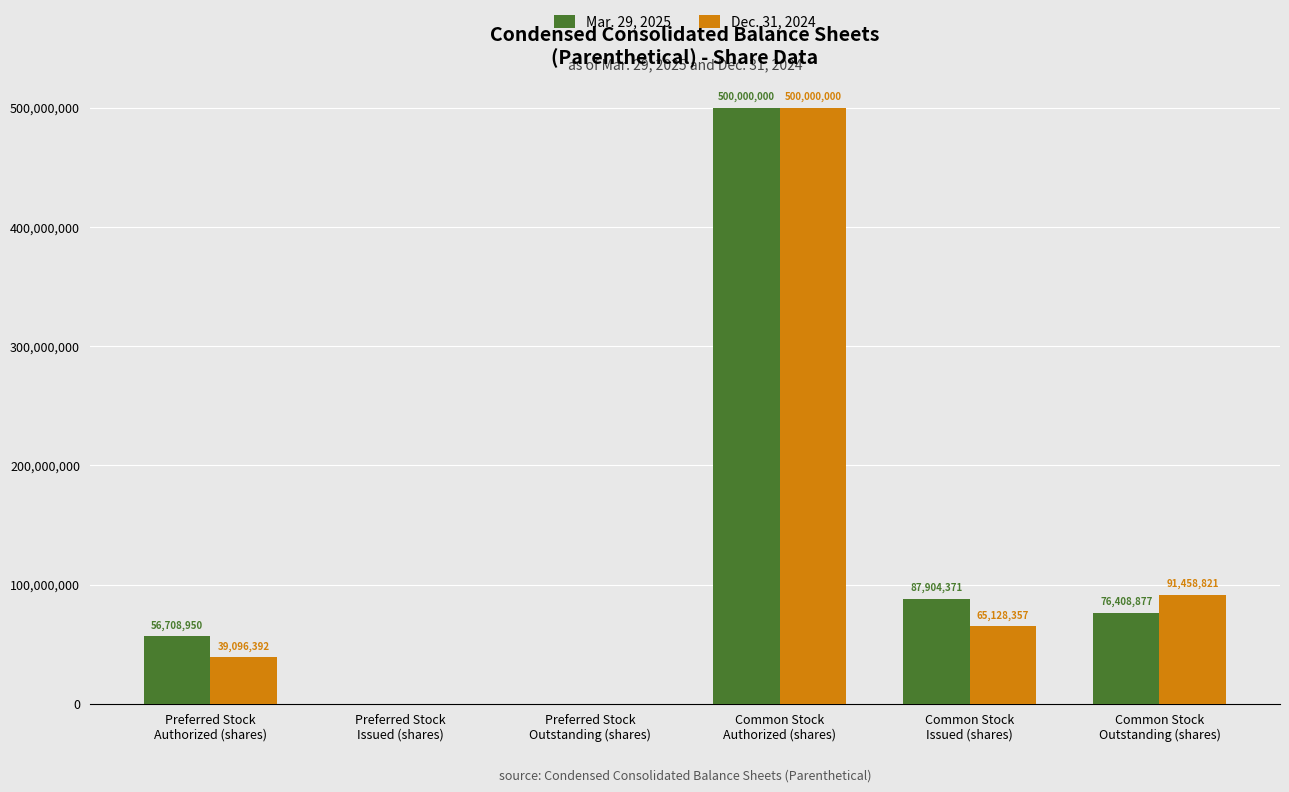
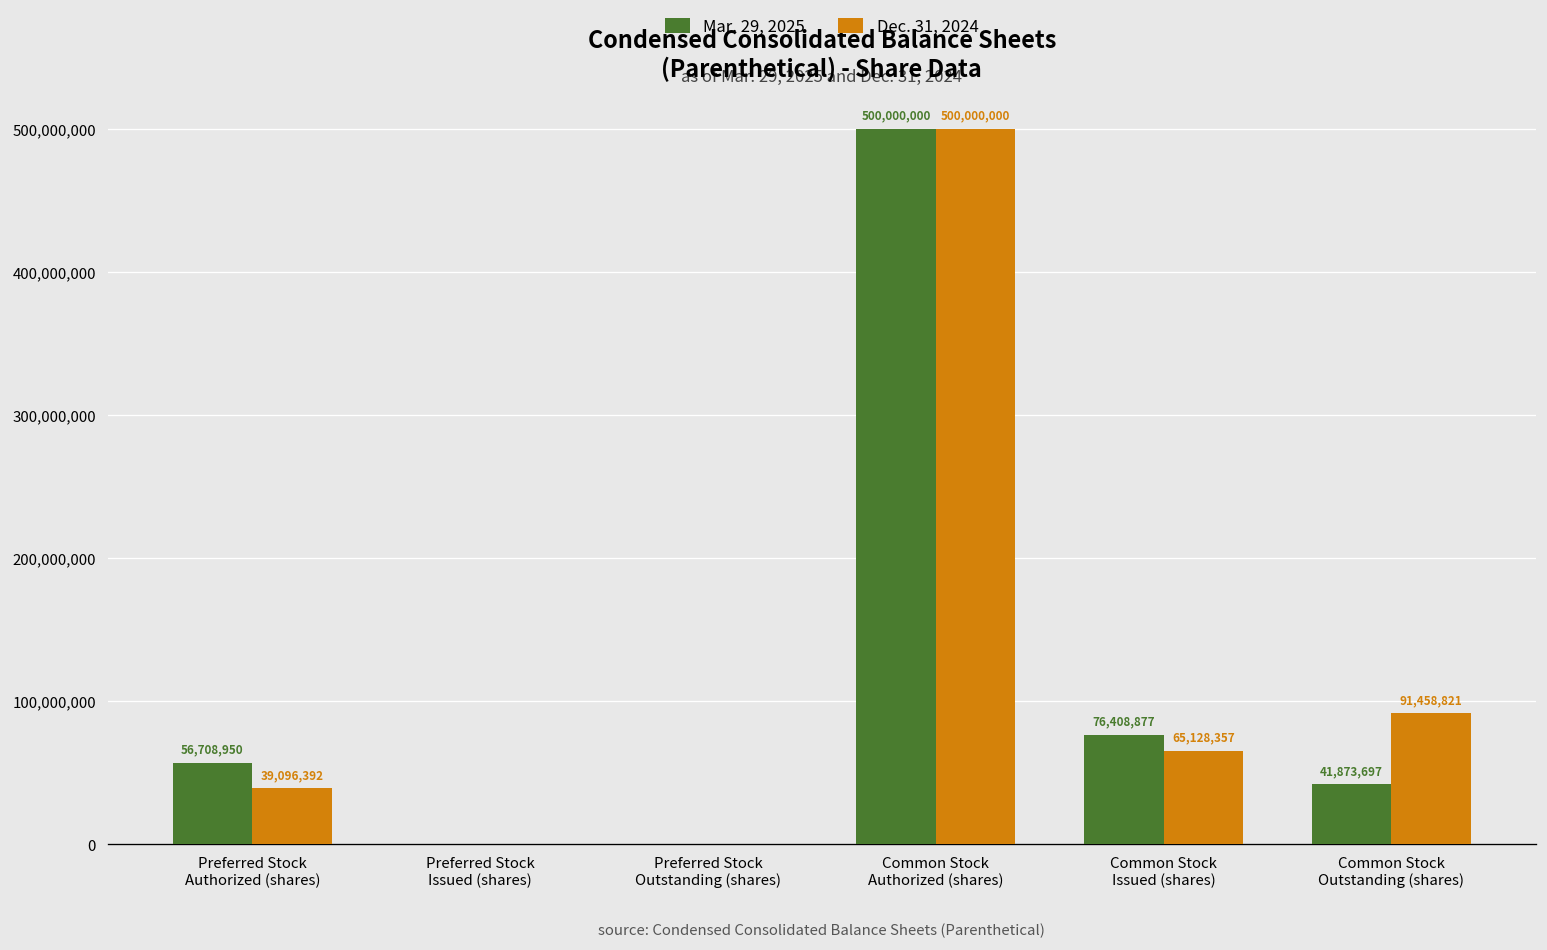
  {
    "Mar. 29, 2025": {
      "Preferred Stock Authorized (shares)": "56,708,950",
      "Common Stock Authorized (shares)": "500,000,000",
-     "Common Stock Issued (shares)": "87,904,371",
-     "Common Stock Outstanding (shares)": "76,408,877"
+     "Common Stock Issued (shares)": "76,408,877",
+     "Common Stock Outstanding (shares)": "41,873,697"
    },
    "Dec. 31, 2024": {
      "Preferred Stock Authorized (shares)": "39,096,392",
      "Common Stock Authorized (shares)": "500,000,000",
      "Common Stock Issued (shares)": "65,128,357",
      "Common Stock Outstanding (shares)": "91,458,821"
    }
  }
